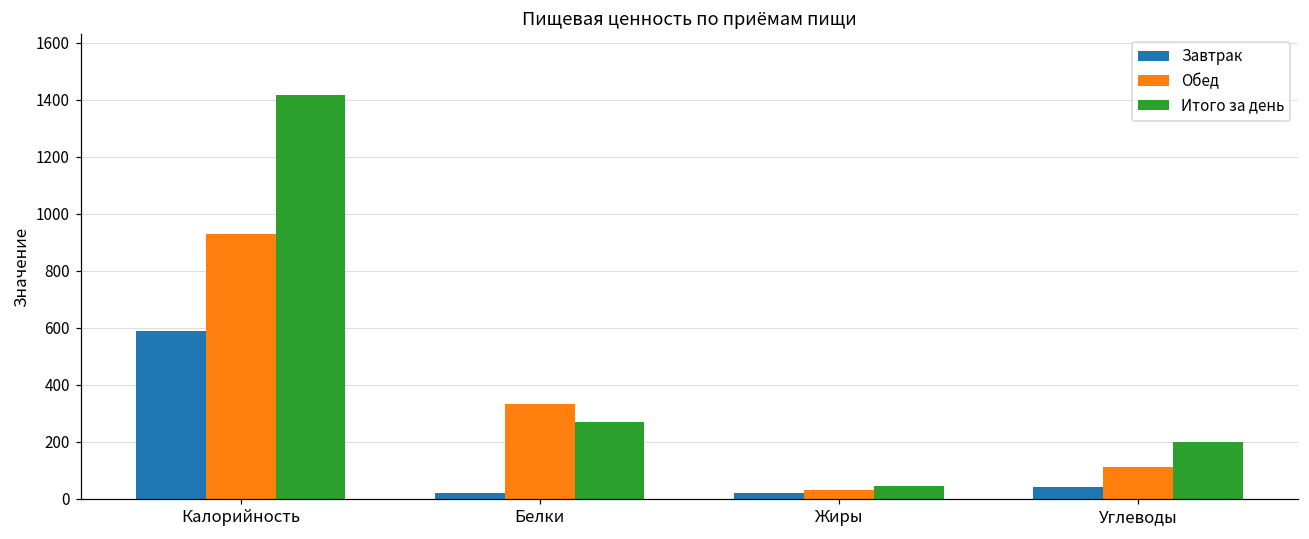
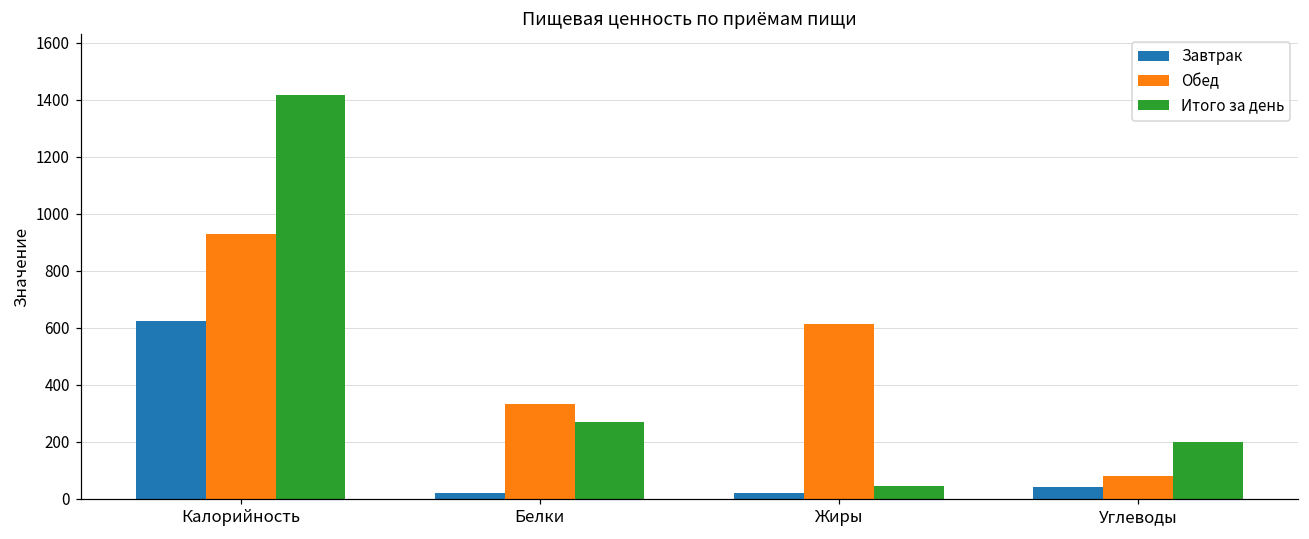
  {
    "Завтрак": {
-     "Калорийность": 590,
+     "Калорийность": 620,
      "Белки": 20,
      "Жиры": 20,
      "Углеводы": 40
    },
    "Обед": {
      "Калорийность": 930,
      "Белки": 330,
-     "Жиры": 30,
-     "Углеводы": 110
+     "Жиры": 610,
+     "Углеводы": 80
    },
    "Итого за день": {
      "Калорийность": 1420,
      "Белки": 270,
      "Жиры": 50,
      "Углеводы": 200
    }
  }
